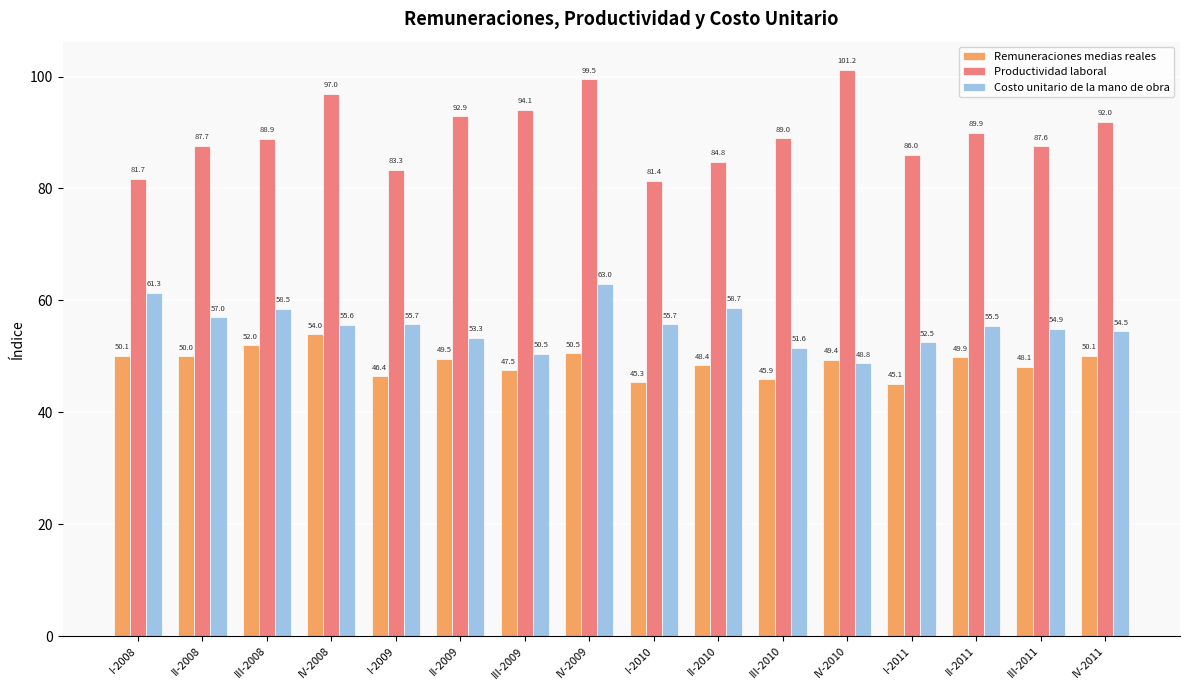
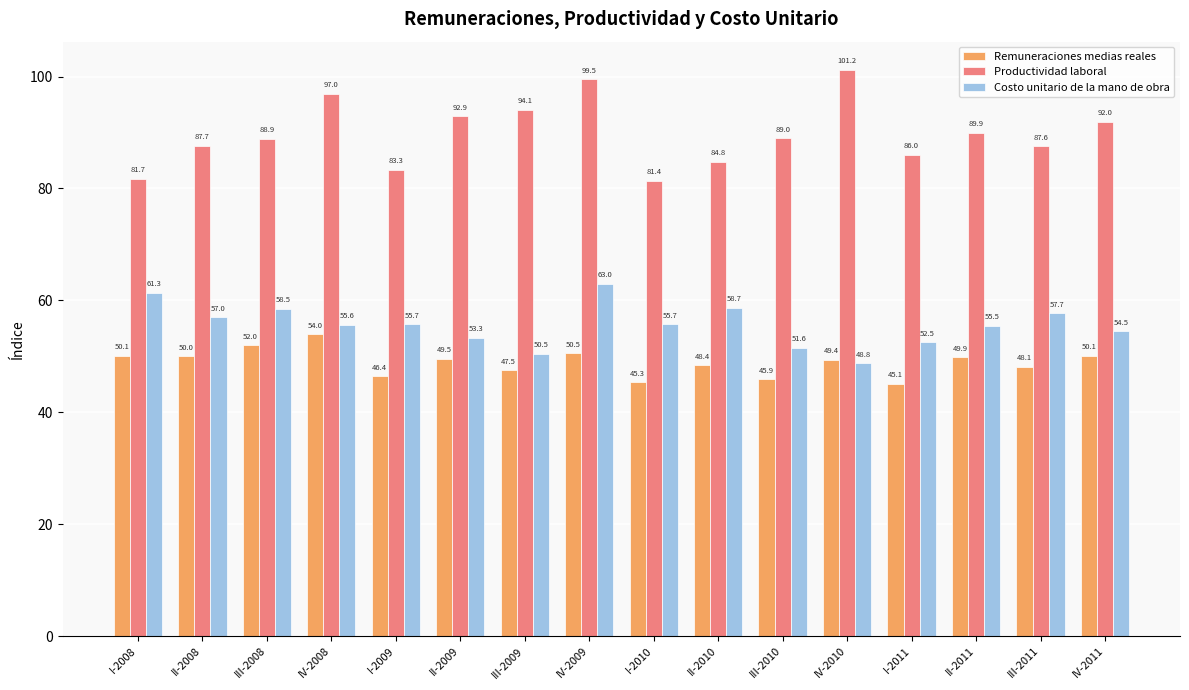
  {
    "Costo unitario de la mano de obra": {
      "I-2008": 61.3,
      "II-2008": 57.0,
      "III-2008": 58.5,
      "IV-2008": 55.6,
      "I-2009": 55.7,
      "II-2009": 53.3,
      "III-2009": 50.5,
      "IV-2009": 63.0,
      "I-2010": 55.7,
      "II-2010": 58.7,
      "III-2010": 51.6,
      "IV-2010": 48.8,
      "I-2011": 52.5,
      "II-2011": 55.5,
-     "III-2011": 54.9,
+     "III-2011": 57.7,
      "IV-2011": 54.5
    }
  }
